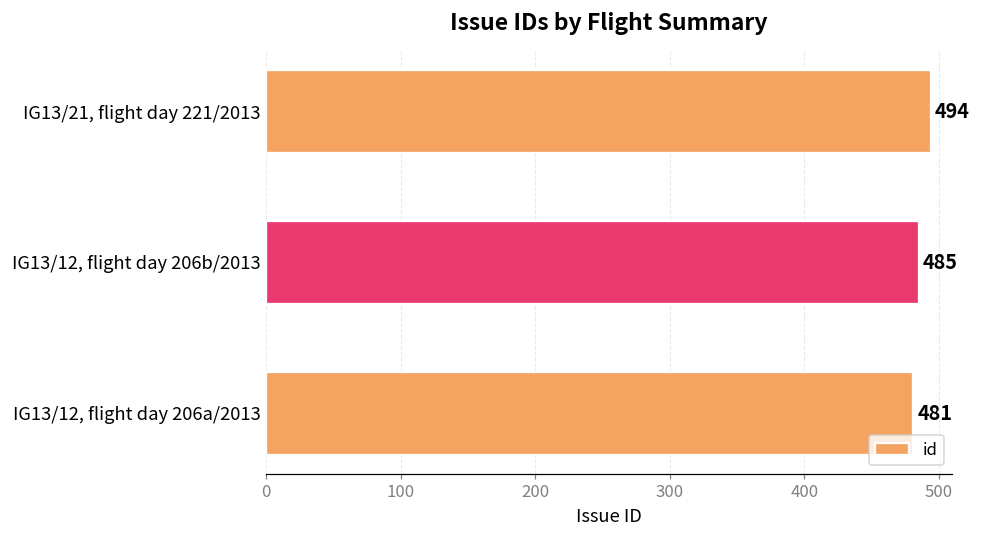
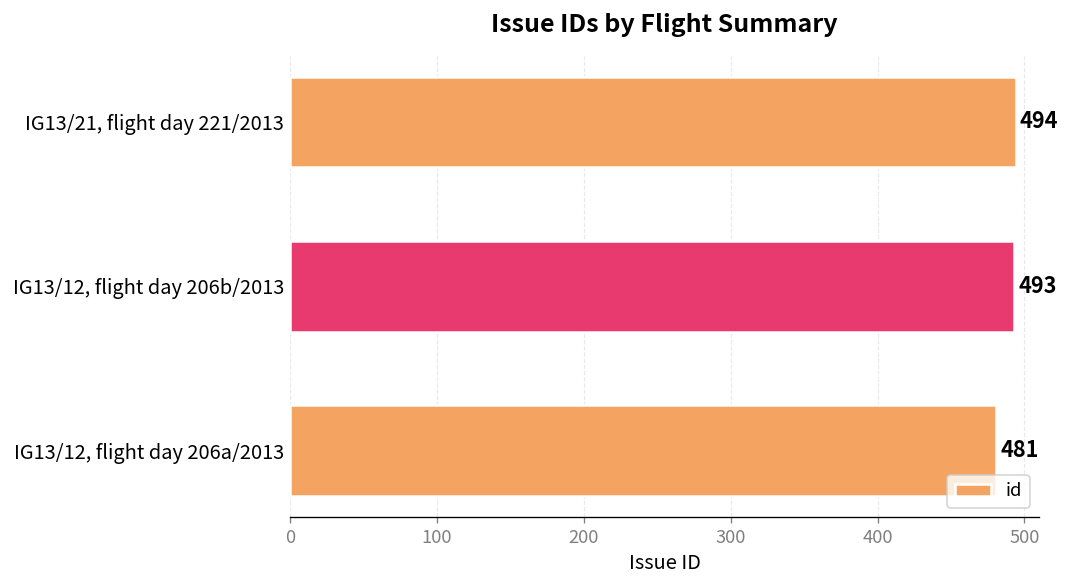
  {
    "IG13/21, flight day 221/2013": 494,
-   "IG13/12, flight day 206b/2013": 485,
+   "IG13/12, flight day 206b/2013": 493,
    "IG13/12, flight day 206a/2013": 481
  }
